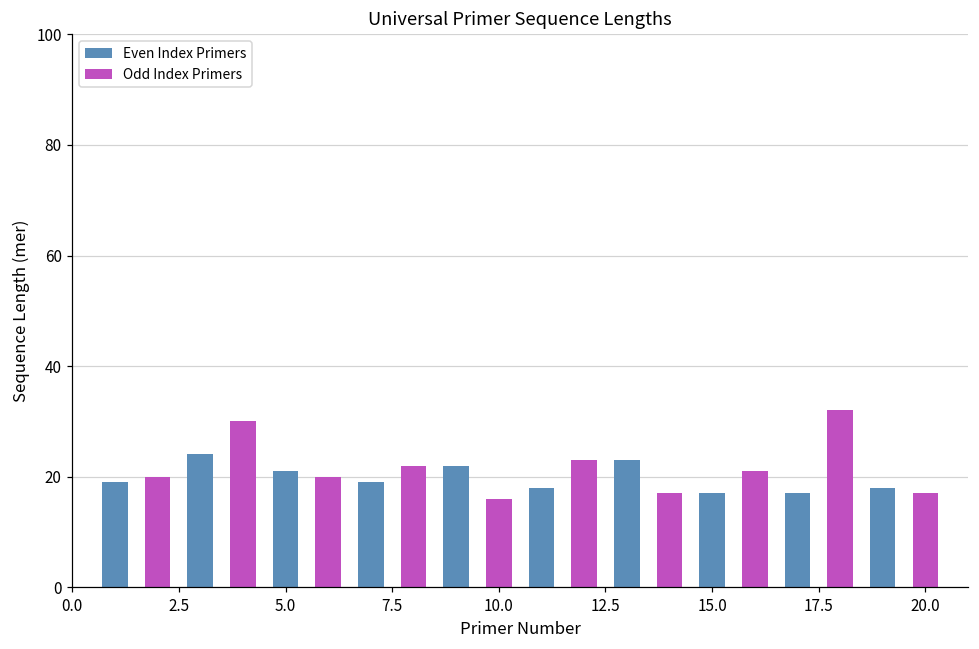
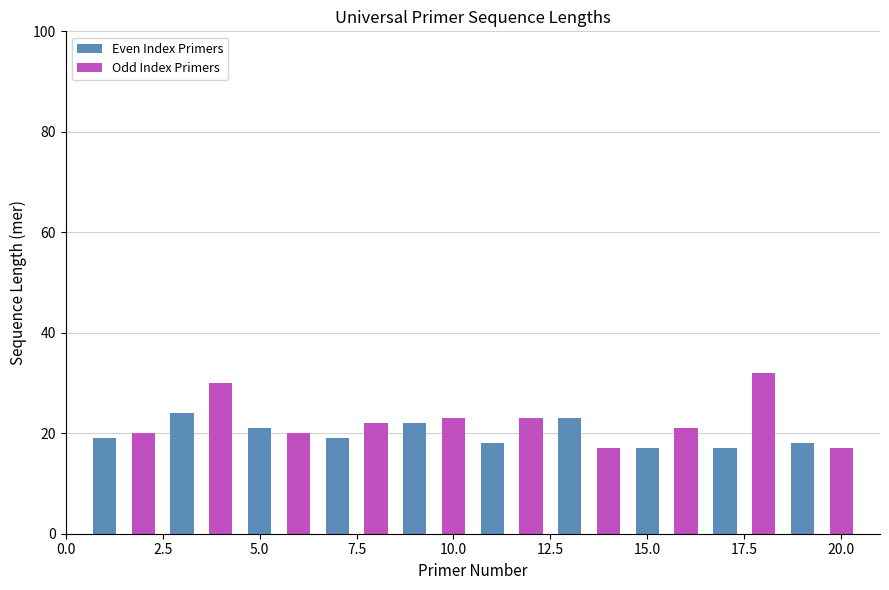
  {
    "5.0": 21,
-   "10.0": 16,
+   "10.0": 23,
    "15.0": 17,
    "20.0": 17
  }
